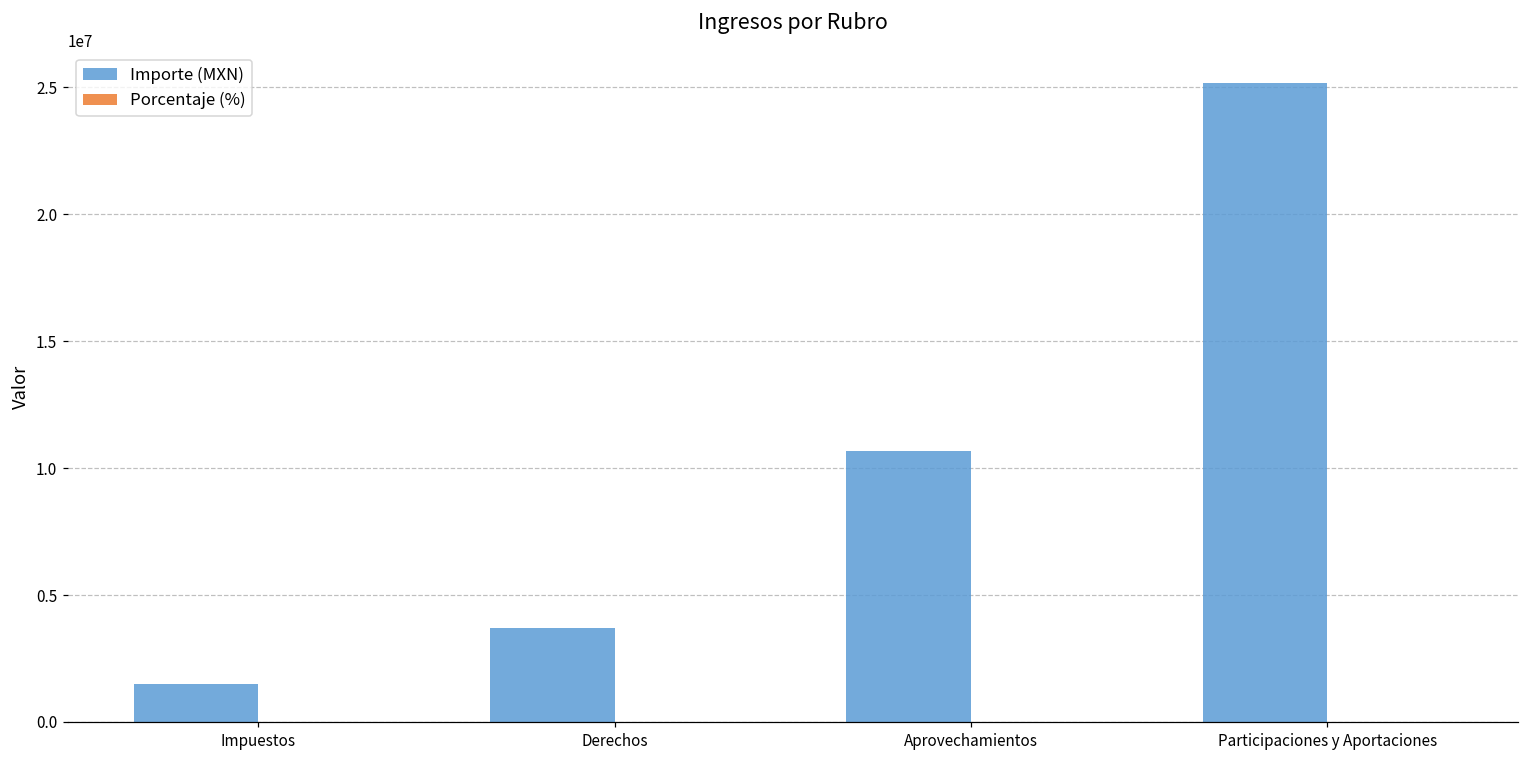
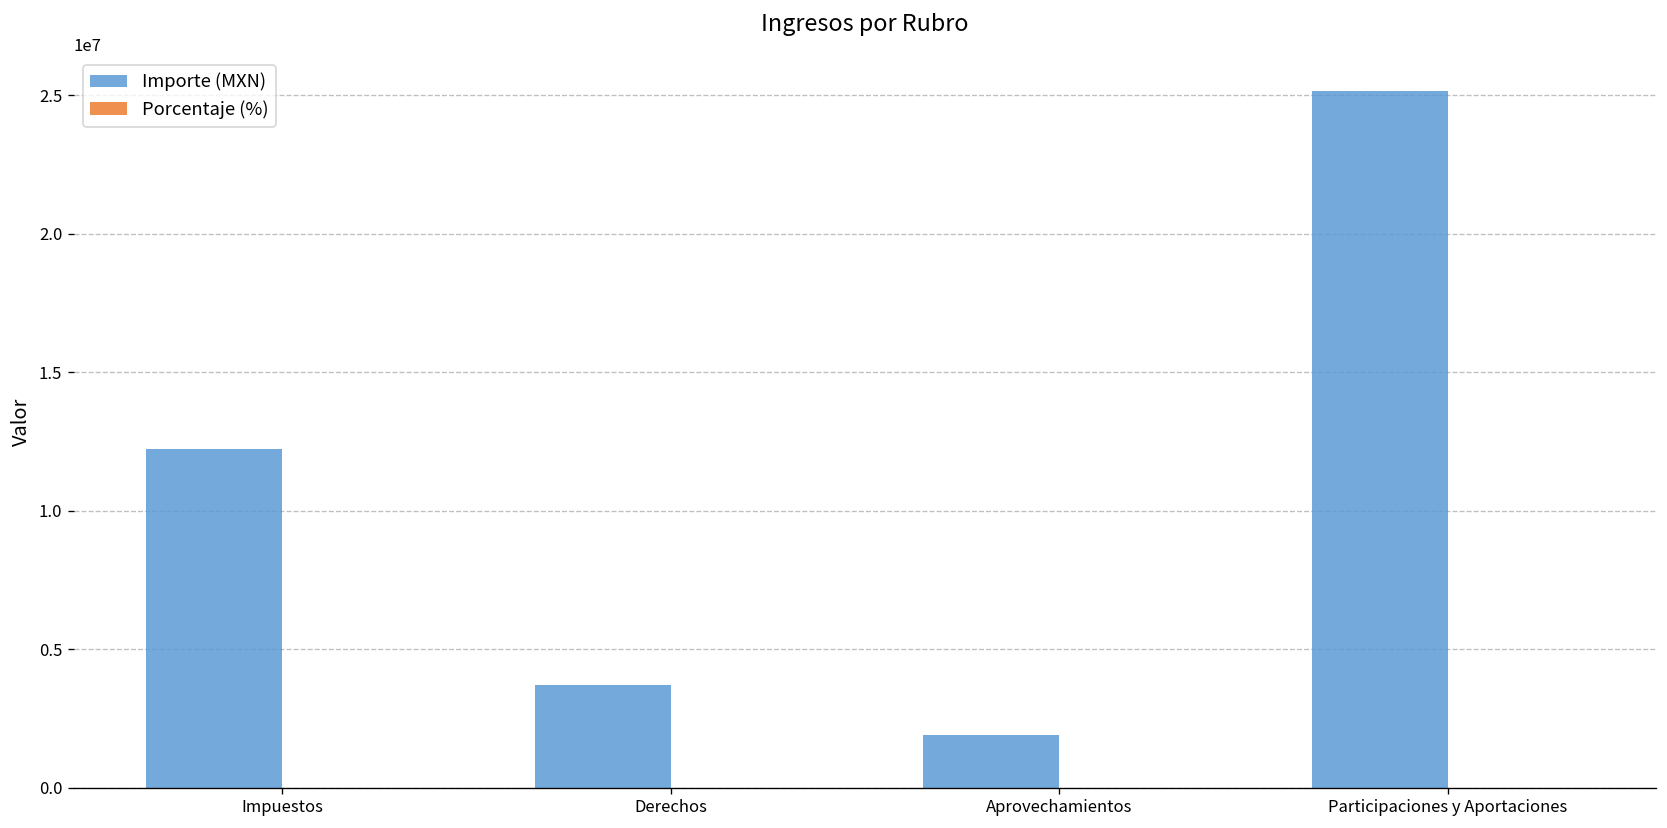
  {
    "Importe (MXN)": {
-     "Impuestos": 1500000,
+     "Impuestos": 12200000,
      "Derechos": 3700000,
-     "Aprovechamientos": 10700000,
+     "Aprovechamientos": 1900000,
      "Participaciones y Aportaciones": 25200000
    }
  }
